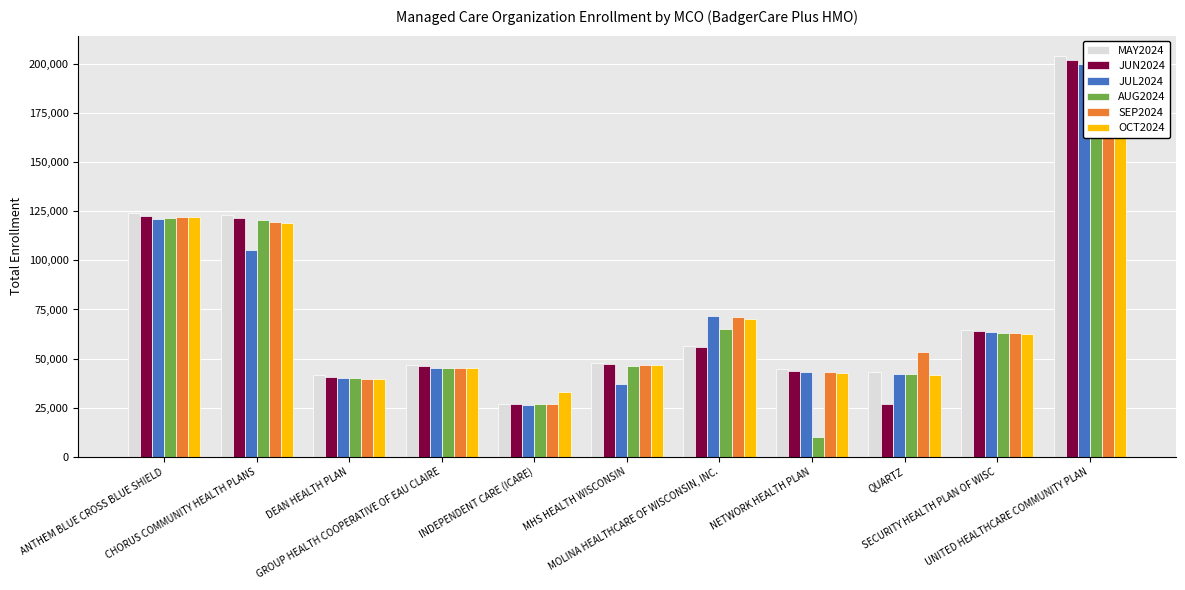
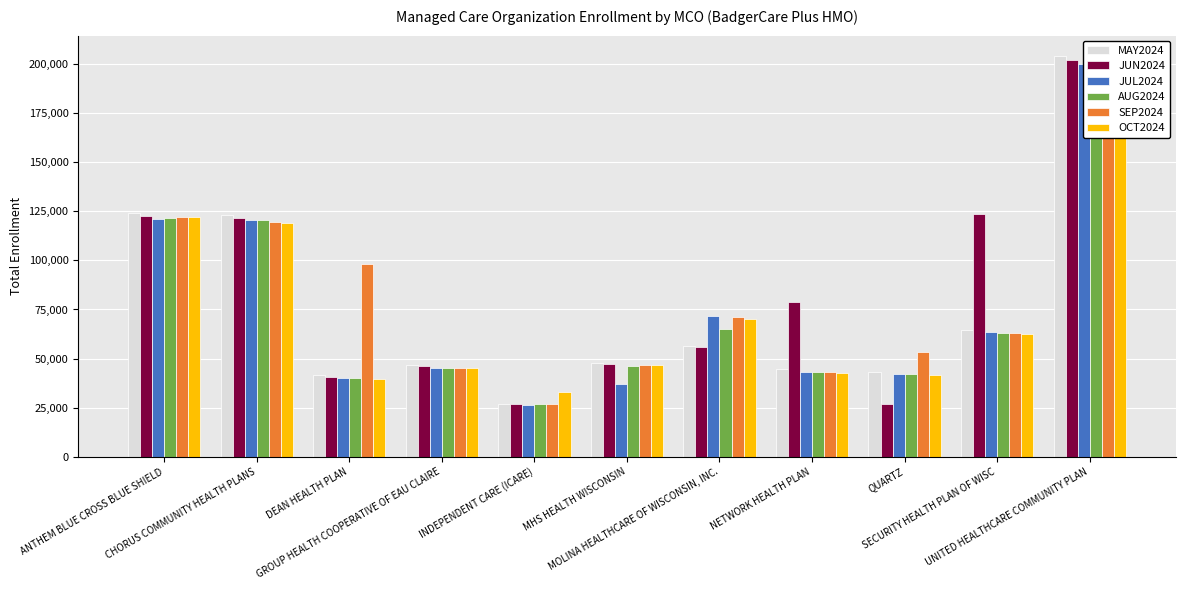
  {
    "MAY2024": {
      "ANTHEM BLUE CROSS BLUE SHIELD": "124,000",
      "CHORUS COMMUNITY HEALTH PLANS": "123,000",
      "DEAN HEALTH PLAN": "41,000",
      "GROUP HEALTH COOPERATIVE OF EAU CLAIRE": "47,000",
      "INDEPENDENT CARE (ICARE)": "27,000",
      "MHS HEALTH WISCONSIN": "48,000",
      "MOLINA HEALTHCARE OF WISCONSIN, INC.": "57,000",
      "NETWORK HEALTH PLAN": "44,000",
      "QUARTZ": "43,000",
      "SECURITY HEALTH PLAN OF WISC": "65,000",
      "UNITED HEALTHCARE COMMUNITY PLAN": "204,000"
    },
    "JUN2024": {
      "ANTHEM BLUE CROSS BLUE SHIELD": "123,000",
      "CHORUS COMMUNITY HEALTH PLANS": "122,000",
      "DEAN HEALTH PLAN": "41,000",
      "GROUP HEALTH COOPERATIVE OF EAU CLAIRE": "46,000",
      "INDEPENDENT CARE (ICARE)": "27,000",
      "MHS HEALTH WISCONSIN": "47,000",
      "MOLINA HEALTHCARE OF WISCONSIN, INC.": "56,000",
-     "NETWORK HEALTH PLAN": "44,000",
+     "NETWORK HEALTH PLAN": "79,000",
      "QUARTZ": "27,000",
-     "SECURITY HEALTH PLAN OF WISC": "64,000",
+     "SECURITY HEALTH PLAN OF WISC": "124,000",
      "UNITED HEALTHCARE COMMUNITY PLAN": "202,000"
    },
    "JUL2024": {
      "ANTHEM BLUE CROSS BLUE SHIELD": "121,000",
-     "CHORUS COMMUNITY HEALTH PLANS": "105,000",
+     "CHORUS COMMUNITY HEALTH PLANS": "120,000",
      "DEAN HEALTH PLAN": "40,000",
      "GROUP HEALTH COOPERATIVE OF EAU CLAIRE": "45,000",
      "INDEPENDENT CARE (ICARE)": "26,000",
      "MHS HEALTH WISCONSIN": "37,000",
      "MOLINA HEALTHCARE OF WISCONSIN, INC.": "72,000",
      "NETWORK HEALTH PLAN": "43,000",
      "QUARTZ": "42,000",
      "SECURITY HEALTH PLAN OF WISC": "63,000"
    },
    "AUG2024": {
      "ANTHEM BLUE CROSS BLUE SHIELD": "122,000",
      "CHORUS COMMUNITY HEALTH PLANS": "121,000",
      "DEAN HEALTH PLAN": "40,000",
      "GROUP HEALTH COOPERATIVE OF EAU CLAIRE": "45,000",
      "INDEPENDENT CARE (ICARE)": "27,000",
      "MHS HEALTH WISCONSIN": "46,000",
      "MOLINA HEALTHCARE OF WISCONSIN, INC.": "65,000",
-     "NETWORK HEALTH PLAN": "10,000",
+     "NETWORK HEALTH PLAN": "43,000",
      "QUARTZ": "42,000",
      "SECURITY HEALTH PLAN OF WISC": "63,000"
    },
    "SEP2024": {
      "ANTHEM BLUE CROSS BLUE SHIELD": "122,000",
      "CHORUS COMMUNITY HEALTH PLANS": "120,000",
-     "DEAN HEALTH PLAN": "40,000",
+     "DEAN HEALTH PLAN": "98,000",
      "GROUP HEALTH COOPERATIVE OF EAU CLAIRE": "45,000",
      "INDEPENDENT CARE (ICARE)": "27,000",
      "MHS HEALTH WISCONSIN": "47,000",
      "MOLINA HEALTHCARE OF WISCONSIN, INC.": "71,000",
      "NETWORK HEALTH PLAN": "43,000",
      "QUARTZ": "53,000",
      "SECURITY HEALTH PLAN OF WISC": "63,000"
    },
    "OCT2024": {
      "ANTHEM BLUE CROSS BLUE SHIELD": "122,000",
      "CHORUS COMMUNITY HEALTH PLANS": "119,000",
      "DEAN HEALTH PLAN": "40,000",
      "GROUP HEALTH COOPERATIVE OF EAU CLAIRE": "45,000",
      "INDEPENDENT CARE (ICARE)": "33,000",
      "MHS HEALTH WISCONSIN": "47,000",
      "MOLINA HEALTHCARE OF WISCONSIN, INC.": "70,000",
      "NETWORK HEALTH PLAN": "43,000",
      "QUARTZ": "42,000",
      "SECURITY HEALTH PLAN OF WISC": "63,000"
    }
  }
